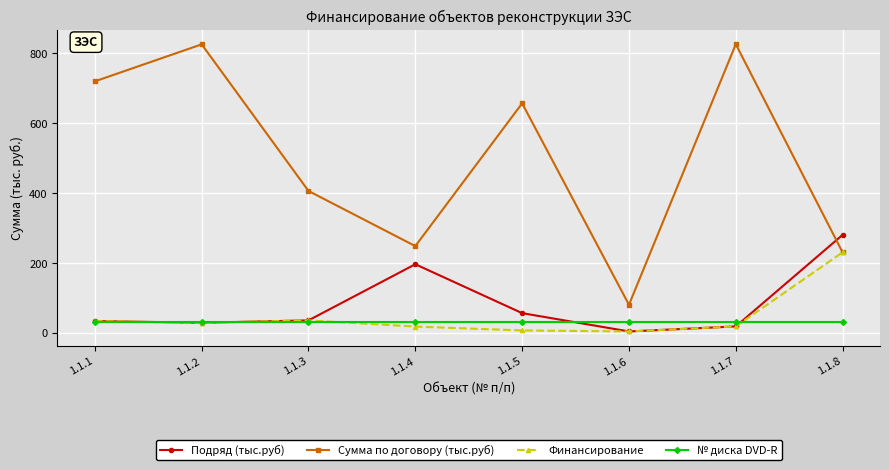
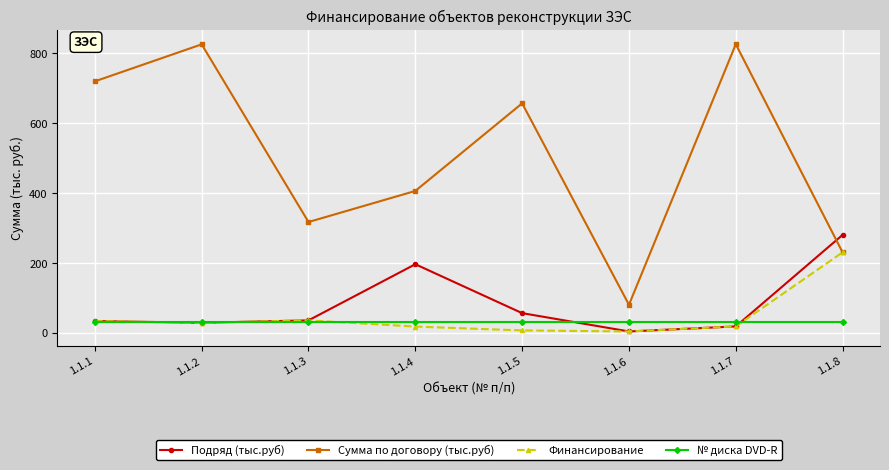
  {
    "Подряд (тыс.руб)": {
      "1.1.4": 200,
      "1.1.5": 60,
      "1.1.8": 280
    },
    "Сумма по договору (тыс.руб)": {
      "1.1.1": 720,
      "1.1.2": 830,
-     "1.1.3": 410,
-     "1.1.4": 250,
+     "1.1.3": 320,
+     "1.1.4": 410,
      "1.1.5": 660,
      "1.1.6": 80,
      "1.1.7": 830
    },
    "Финансирование": {
      "1.1.4": 20,
      "1.1.5": 10
    },
    "№ диска DVD-R": {
      "1.1.4": 30,
      "1.1.5": 30,
      "1.1.6": 30,
      "1.1.7": 30,
      "1.1.8": 30
    }
  }
